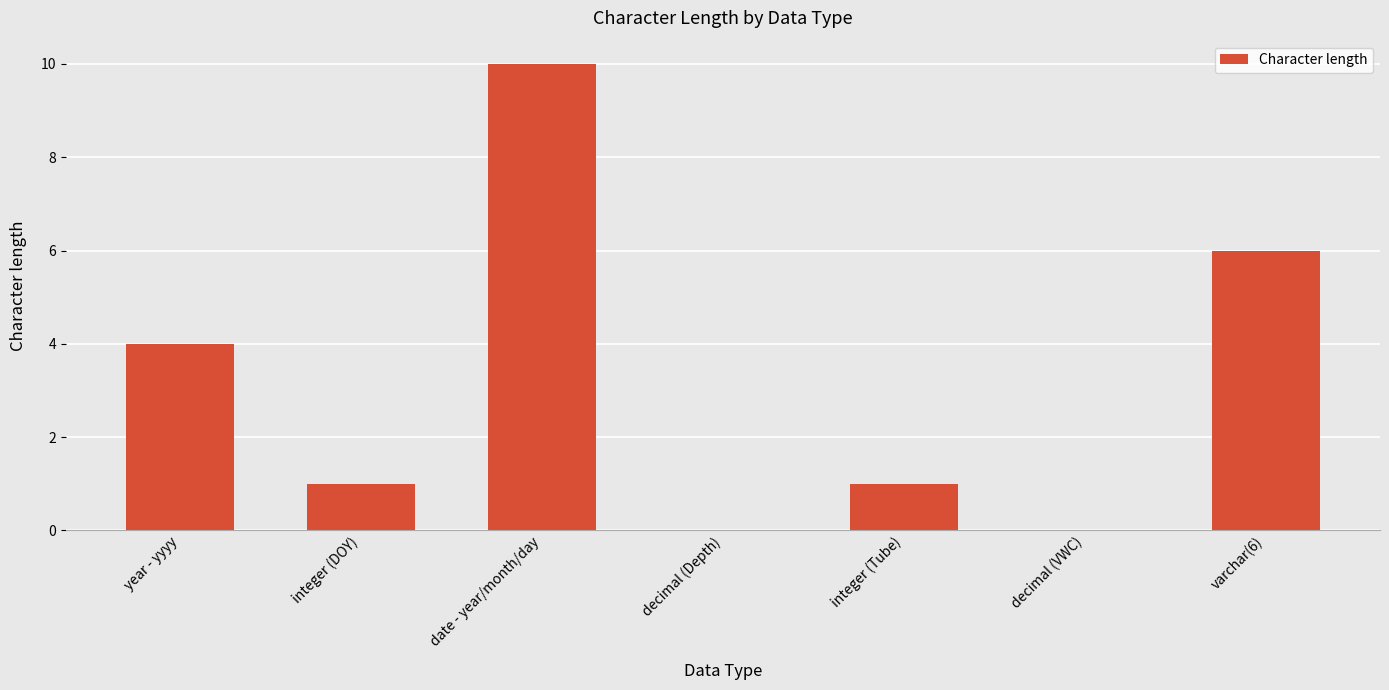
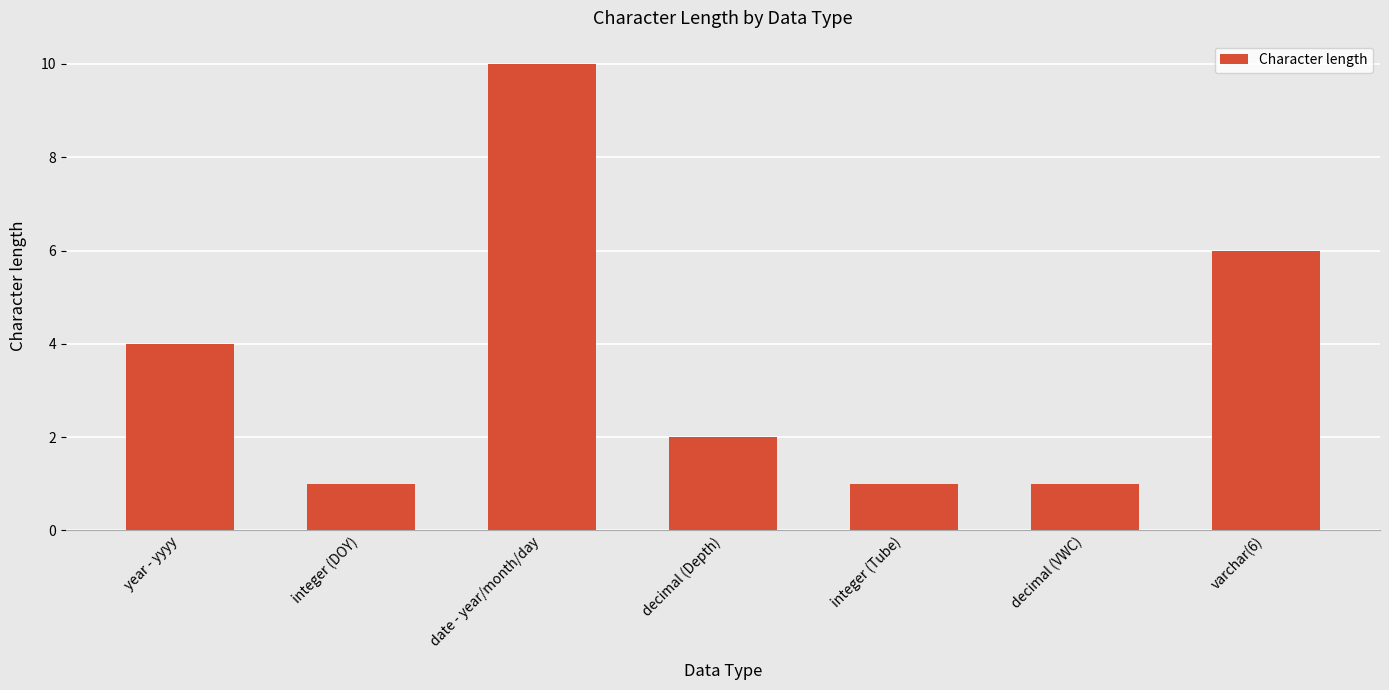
  {
    "year - yyyy": 4,
    "integer (DOY)": 1,
    "date - year/month/day": 10,
-   "decimal (Depth)": 0,
+   "decimal (Depth)": 2,
    "integer (Tube)": 1,
-   "decimal (VWC)": 0,
+   "decimal (VWC)": 1,
    "varchar(6)": 6
  }
